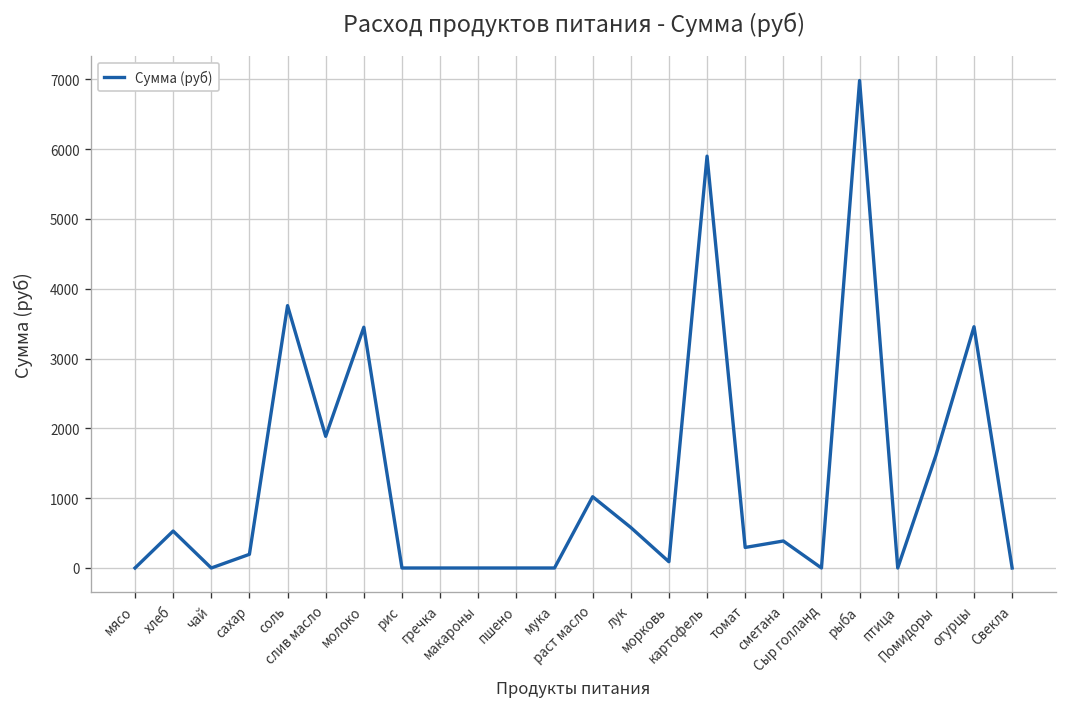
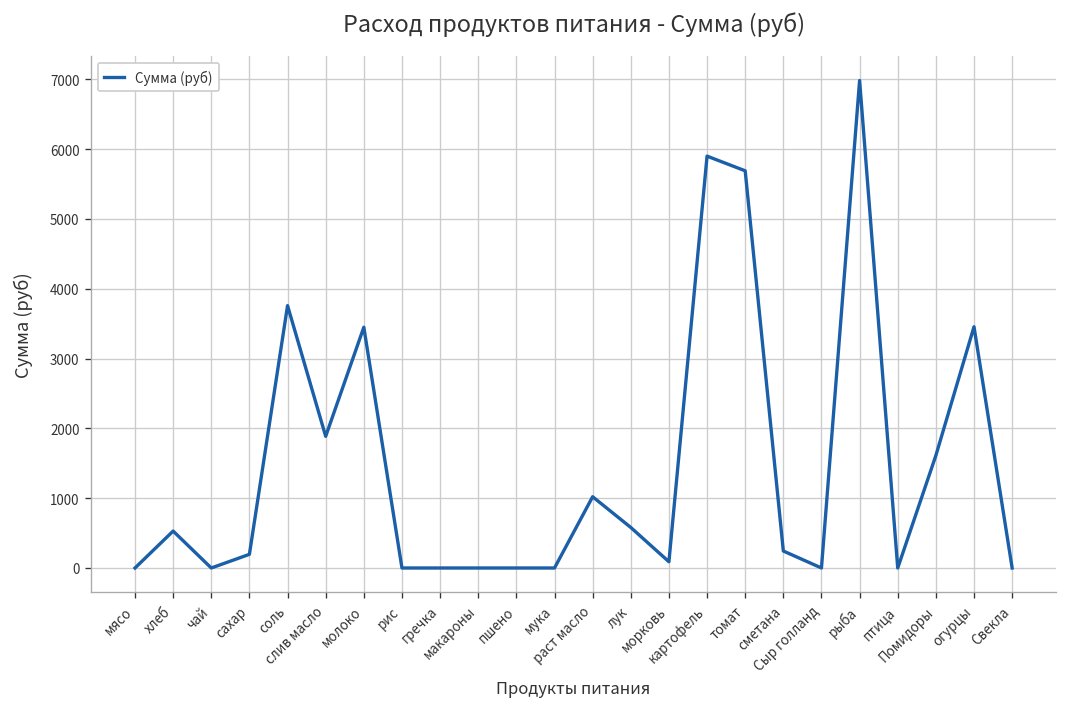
  {
    "мясо": 0,
    "хлеб": 500,
    "чай": 0,
    "сахар": 200,
    "соль": 3800,
    "слив масло": 1900,
    "молоко": 3400,
    "рис": 0,
    "гречка": 0,
    "макароны": 0,
    "пшено": 0,
    "мука": 0,
    "раст масло": 1000,
    "лук": 600,
    "морковь": 100,
    "картофель": 5900,
-   "томат": 300,
-   "сметана": 400,
+   "томат": 5700,
+   "сметана": 200,
    "Сыр голланд": 0,
    "рыба": 7000,
    "птица": 0,
    "Помидоры": 1600,
    "огурцы": 3500,
    "Свекла": 0
  }
